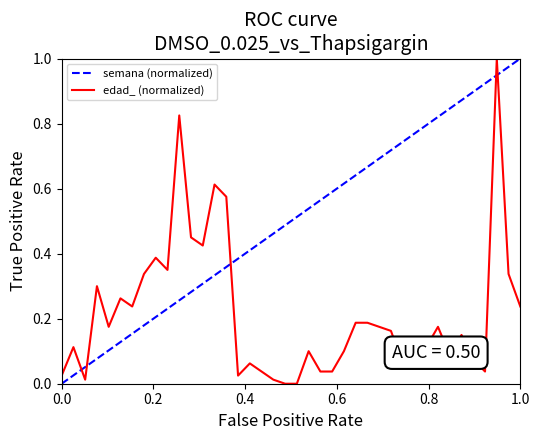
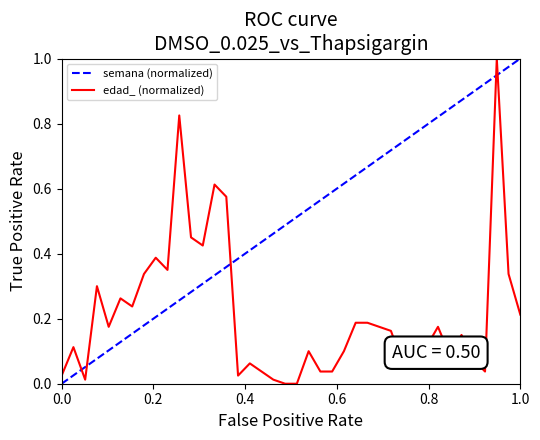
  {
    "semana (normalized)": {
      "0.0": 0.00,
      "1.0": 1.00
    },
    "edad_ (normalized)": {
      "0.0": 0.02,
-     "1.0": 0.24
+     "1.0": 0.21
    }
  }
